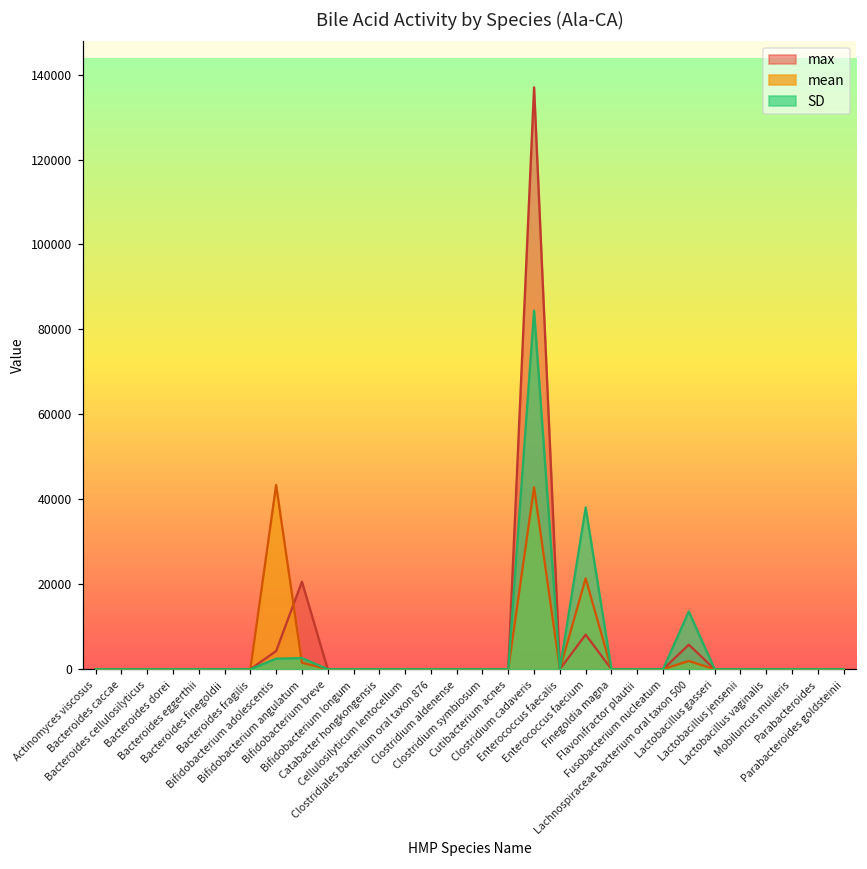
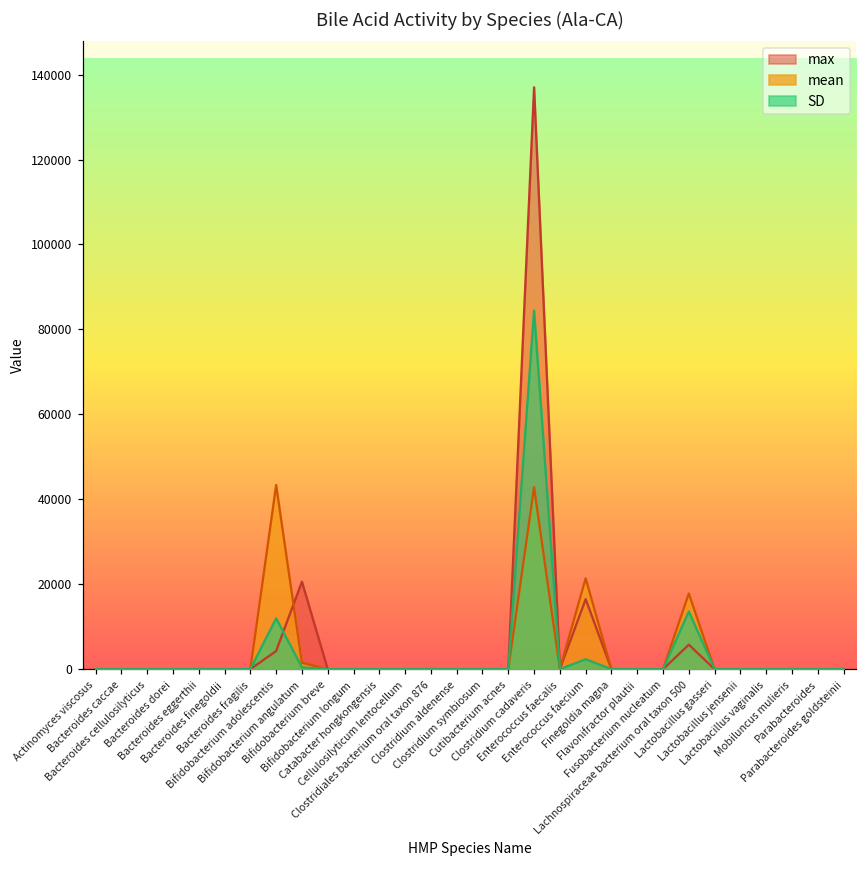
  {
    "max": {
      "Bifidobacterium adolescentis": 4000,
      "Bifidobacterium angulatum": 21000,
      "Clostridium cadaveris": 137000,
-     "Enterococcus faecium": 8000,
+     "Enterococcus faecium": 17000,
      "Lachnospiraceae bacterium oral taxon 500": 6000
    },
    "mean": {
      "Bifidobacterium adolescentis": 43000,
      "Bifidobacterium angulatum": 2000,
      "Clostridium cadaveris": 43000,
      "Enterococcus faecium": 21000,
-     "Lachnospiraceae bacterium oral taxon 500": 2000
+     "Lachnospiraceae bacterium oral taxon 500": 18000
    },
    "SD": {
-     "Bifidobacterium adolescentis": 2000,
-     "Bifidobacterium angulatum": 3000,
+     "Bifidobacterium adolescentis": 12000,
+     "Bifidobacterium angulatum": 0,
      "Clostridium cadaveris": 84000,
-     "Enterococcus faecium": 38000,
+     "Enterococcus faecium": 2000,
      "Lachnospiraceae bacterium oral taxon 500": 14000
    }
  }
